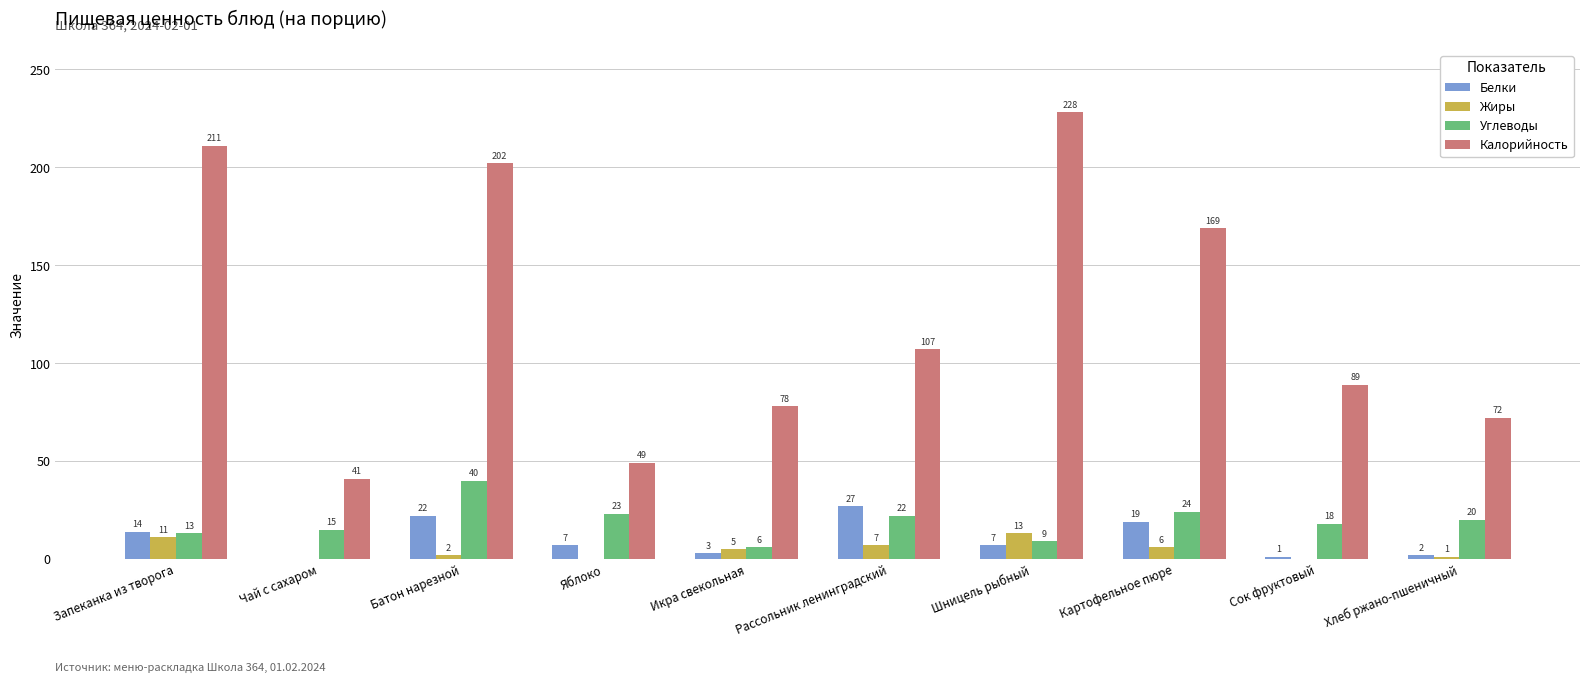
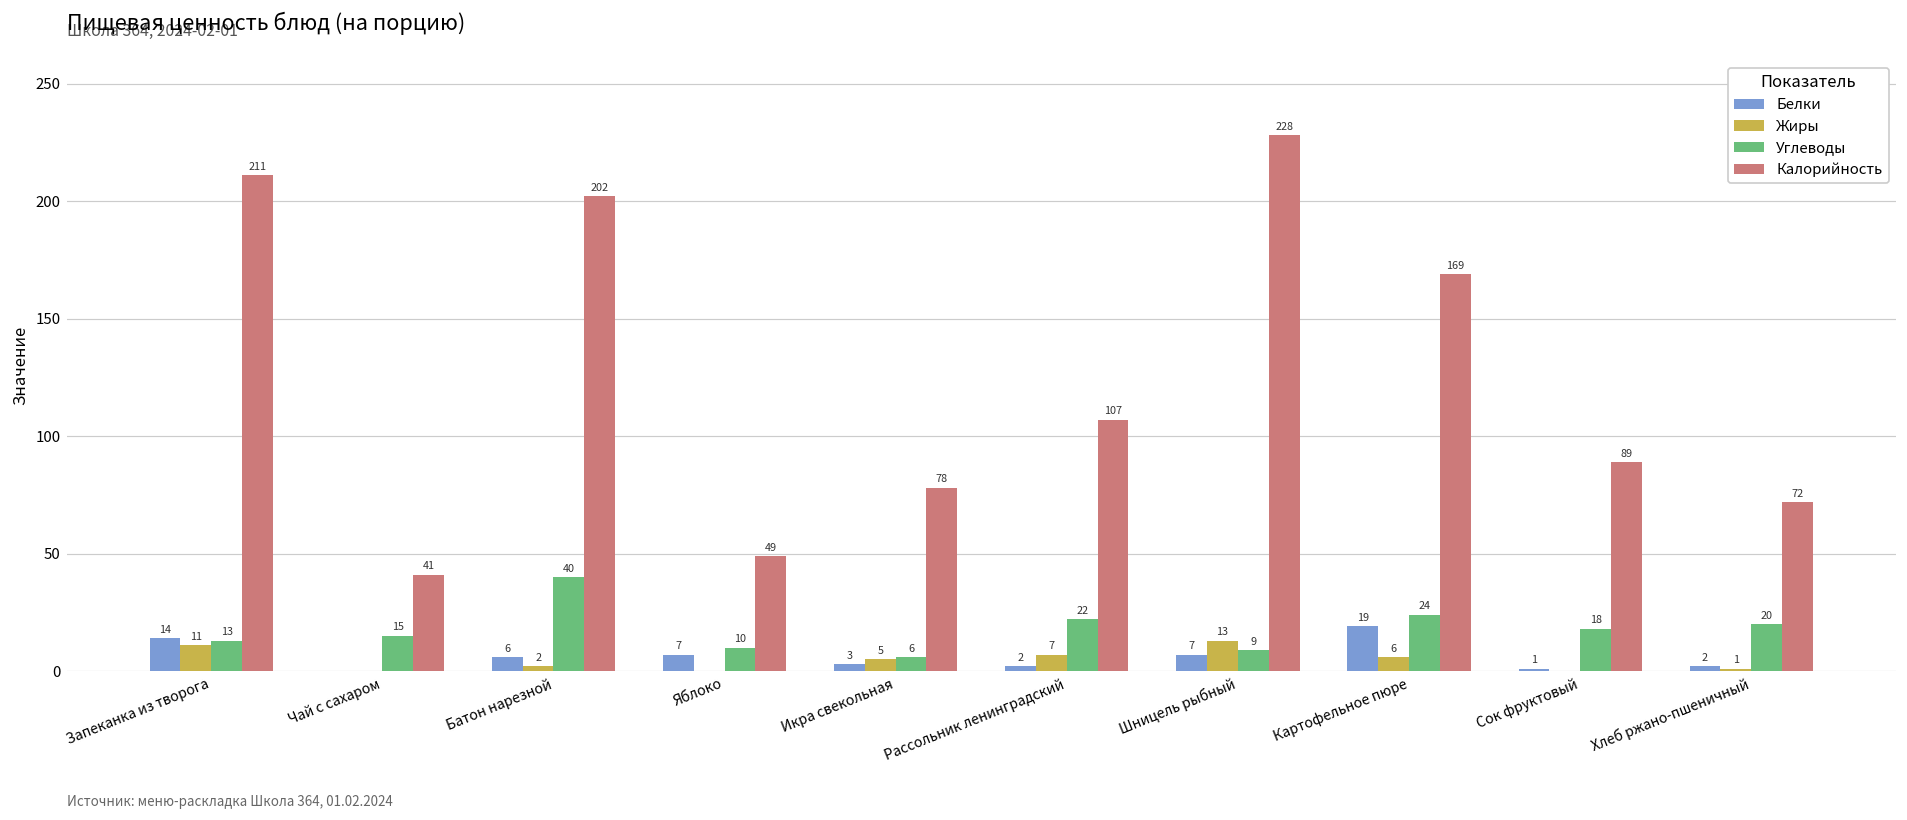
  {
    "Белки": {
      "Запеканка из творога": 14,
-     "Батон нарезной": 22,
+     "Батон нарезной": 6,
      "Яблоко": 7,
      "Икра свекольная": 3,
-     "Рассольник ленинградский": 27,
+     "Рассольник ленинградский": 2,
      "Шницель рыбный": 7,
      "Картофельное пюре": 19,
      "Сок фруктовый": 1,
      "Хлеб ржано-пшеничный": 2
    },
    "Жиры": {
      "Запеканка из творога": 11,
      "Батон нарезной": 2,
      "Икра свекольная": 5,
      "Рассольник ленинградский": 7,
      "Шницель рыбный": 13,
      "Картофельное пюре": 6,
      "Хлеб ржано-пшеничный": 1
    },
    "Углеводы": {
      "Запеканка из творога": 13,
      "Чай с сахаром": 15,
      "Батон нарезной": 40,
-     "Яблоко": 23,
+     "Яблоко": 10,
      "Икра свекольная": 6,
      "Рассольник ленинградский": 22,
      "Шницель рыбный": 9,
      "Картофельное пюре": 24,
      "Сок фруктовый": 18,
      "Хлеб ржано-пшеничный": 20
    },
    "Калорийность": {
      "Запеканка из творога": 211,
      "Чай с сахаром": 41,
      "Батон нарезной": 202,
      "Яблоко": 49,
      "Икра свекольная": 78,
      "Рассольник ленинградский": 107,
      "Шницель рыбный": 228,
      "Картофельное пюре": 169,
      "Сок фруктовый": 89,
      "Хлеб ржано-пшеничный": 72
    }
  }
